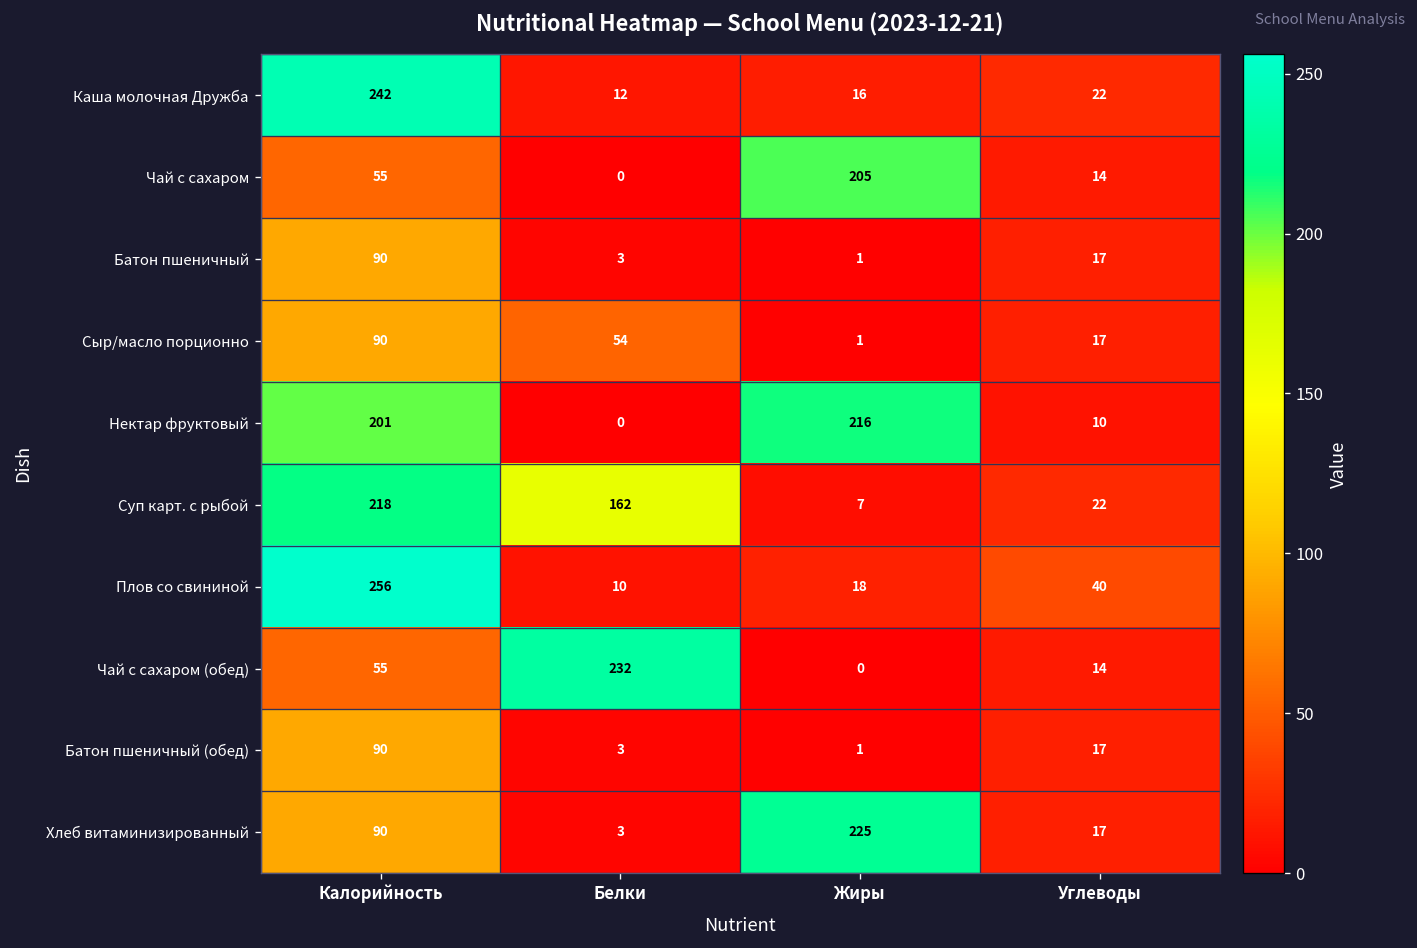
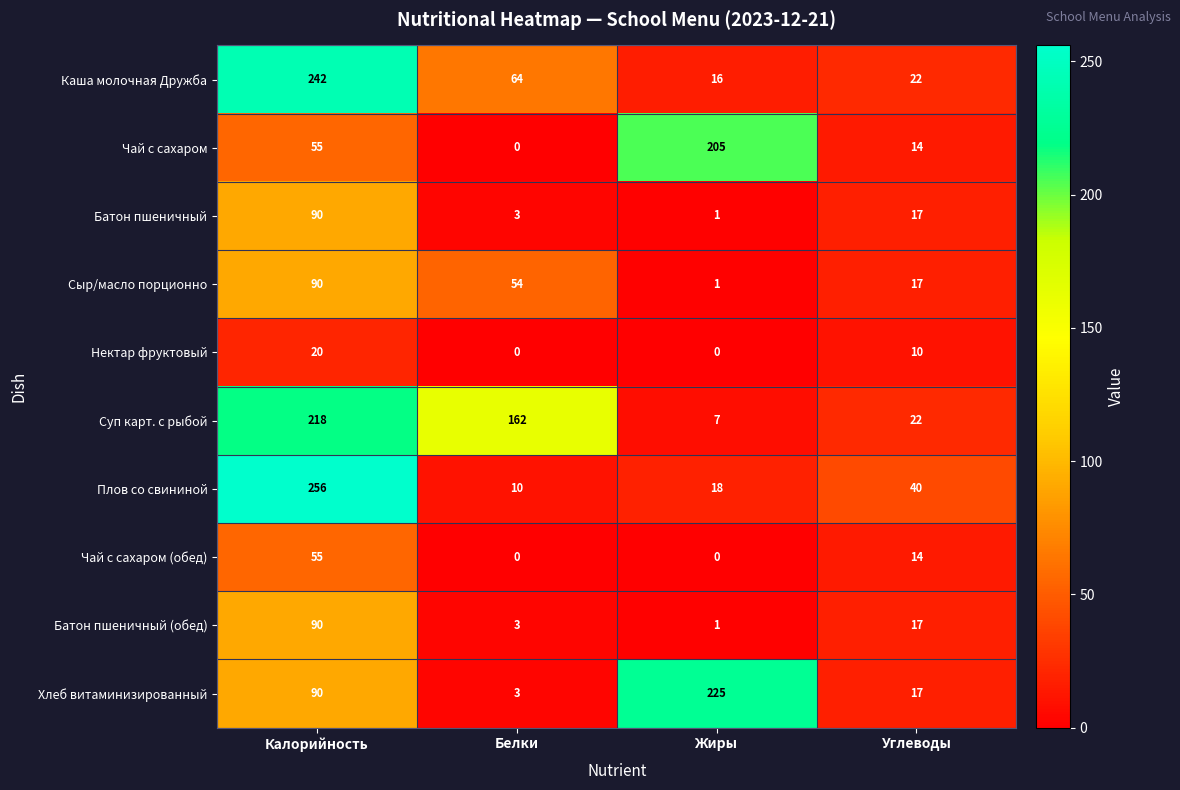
  {
    "Каша молочная Дружба": {
      "Калорийность": 242,
-     "Белки": 12,
+     "Белки": 64,
      "Жиры": 16,
      "Углеводы": 22
    },
    "Чай с сахаром": {
      "Калорийность": 55,
      "Белки": 0,
      "Жиры": 205,
      "Углеводы": 14
    },
    "Батон пшеничный": {
      "Калорийность": 90,
      "Белки": 3,
      "Жиры": 1,
      "Углеводы": 17
    },
    "Сыр/масло порционно": {
      "Калорийность": 90,
      "Белки": 54,
      "Жиры": 1,
      "Углеводы": 17
    },
    "Нектар фруктовый": {
-     "Калорийность": 201,
+     "Калорийность": 20,
      "Белки": 0,
-     "Жиры": 216,
+     "Жиры": 0,
      "Углеводы": 10
    },
    "Суп карт. с рыбой": {
      "Калорийность": 218,
      "Белки": 162,
      "Жиры": 7,
      "Углеводы": 22
    },
    "Плов со свининой": {
      "Калорийность": 256,
      "Белки": 10,
      "Жиры": 18,
      "Углеводы": 40
    },
    "Чай с сахаром (обед)": {
      "Калорийность": 55,
-     "Белки": 232,
+     "Белки": 0,
      "Жиры": 0,
      "Углеводы": 14
    },
    "Батон пшеничный (обед)": {
      "Калорийность": 90,
      "Белки": 3,
      "Жиры": 1,
      "Углеводы": 17
    },
    "Хлеб витаминизированный": {
      "Калорийность": 90,
      "Белки": 3,
      "Жиры": 225,
      "Углеводы": 17
    }
  }
